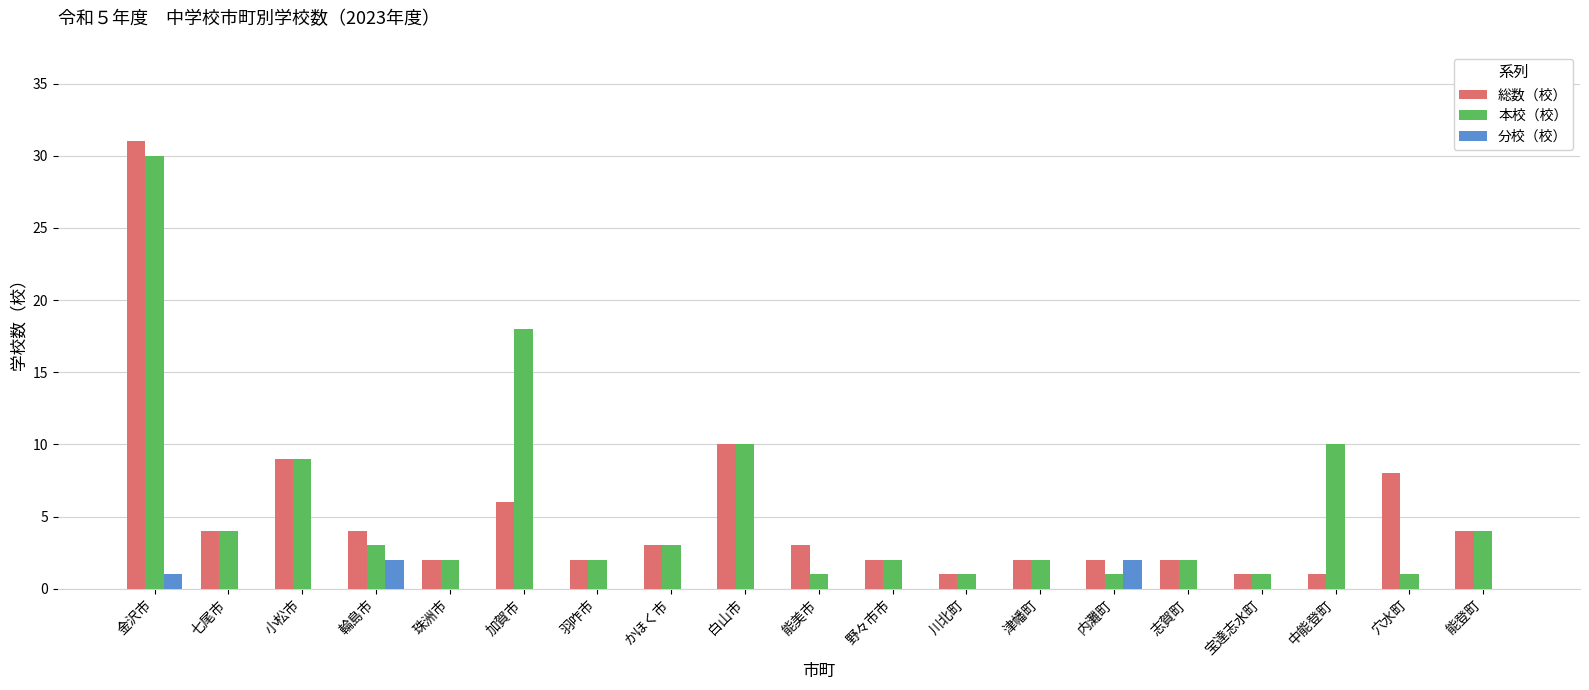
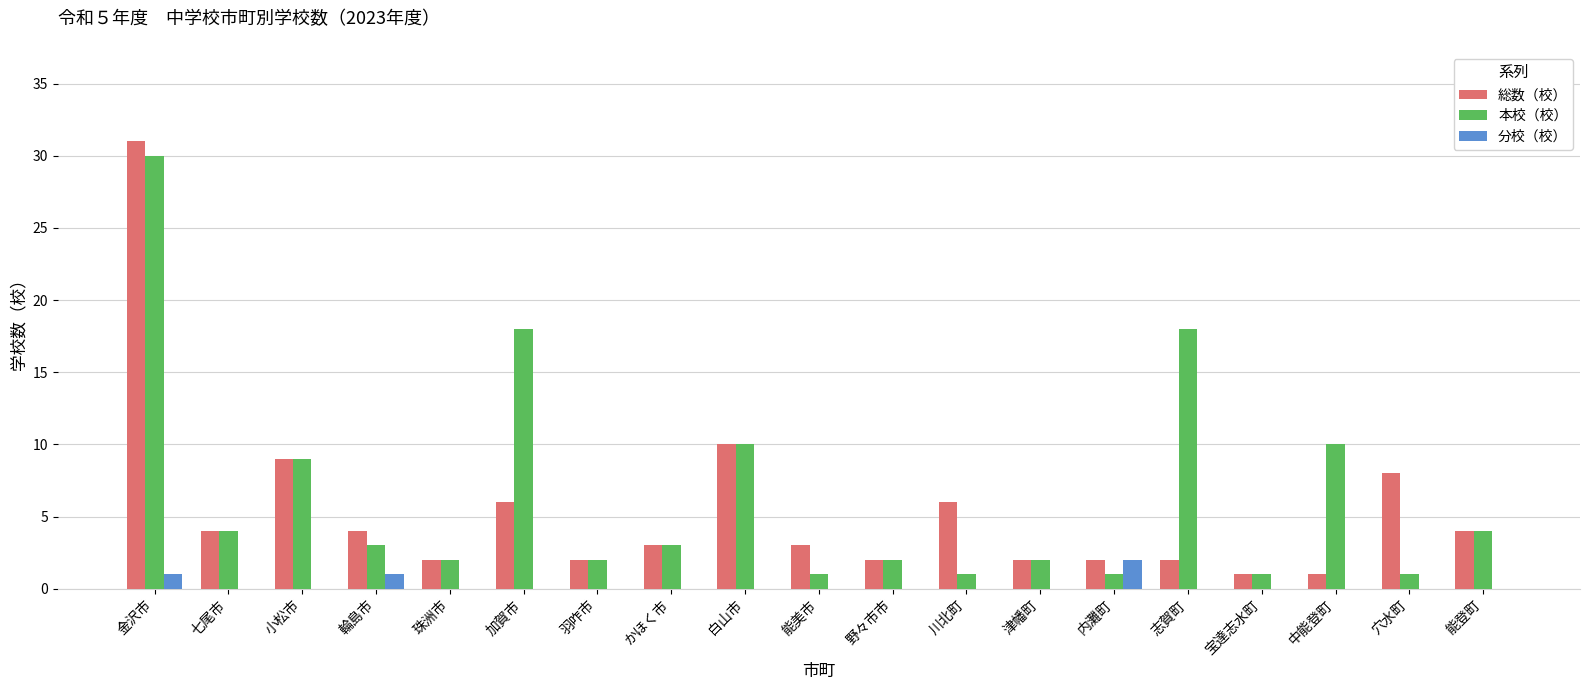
  {
    "総数（校）": {
      "金沢市": 31,
      "七尾市": 4,
      "小松市": 9,
      "輪島市": 4,
      "珠洲市": 2,
      "加賀市": 6,
      "羽咋市": 2,
      "かほく市": 3,
      "白山市": 10,
      "能美市": 3,
      "野々市市": 2,
-     "川北町": 1,
+     "川北町": 6,
      "津幡町": 2,
      "内灘町": 2,
      "志賀町": 2,
      "宝達志水町": 1,
      "中能登町": 1,
      "穴水町": 8,
      "能登町": 4
    },
    "本校（校）": {
      "金沢市": 30,
      "七尾市": 4,
      "小松市": 9,
      "輪島市": 3,
      "珠洲市": 2,
      "加賀市": 18,
      "羽咋市": 2,
      "かほく市": 3,
      "白山市": 10,
      "能美市": 1,
      "野々市市": 2,
      "川北町": 1,
      "津幡町": 2,
      "内灘町": 1,
-     "志賀町": 2,
+     "志賀町": 18,
      "宝達志水町": 1,
      "中能登町": 10,
      "穴水町": 1,
      "能登町": 4
    },
    "分校（校）": {
      "金沢市": 1,
      "七尾市": 0,
      "小松市": 0,
-     "輪島市": 2,
+     "輪島市": 1,
      "珠洲市": 0,
      "加賀市": 0,
      "羽咋市": 0,
      "かほく市": 0,
      "白山市": 0,
      "能美市": 0,
      "野々市市": 0,
      "川北町": 0,
      "津幡町": 0,
      "内灘町": 2,
      "志賀町": 0,
      "宝達志水町": 0,
      "中能登町": 0,
      "穴水町": 0,
      "能登町": 0
    }
  }
